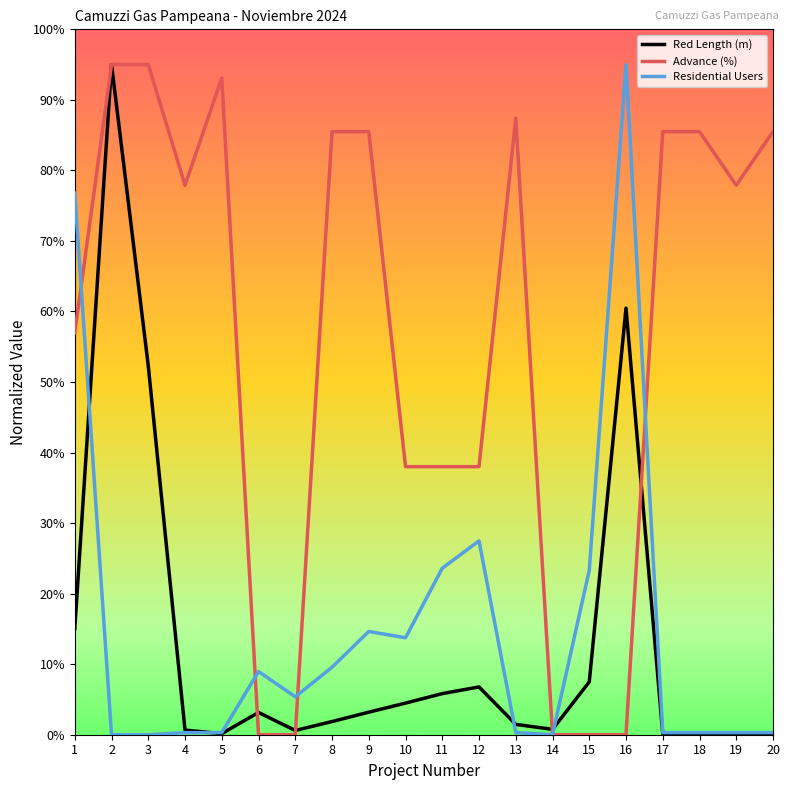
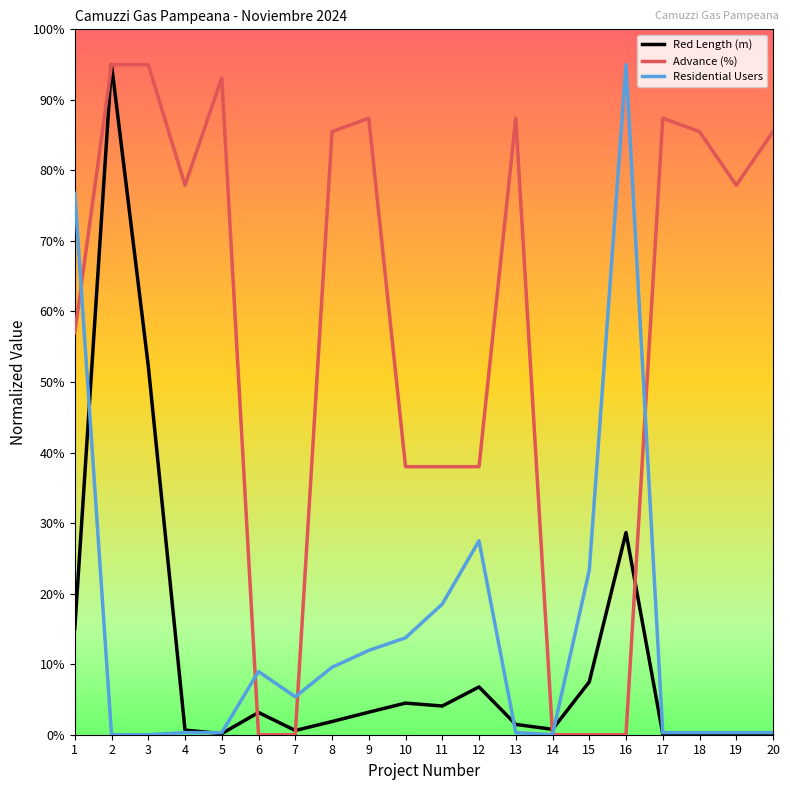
  {
    "Red Length (m)": {
      "1": "15%",
      "3": "52%",
      "6": "3%",
      "7": "1%",
      "8": "2%",
      "9": "3%",
      "10": "4%",
-     "11": "6%",
+     "11": "4%",
      "12": "7%",
      "13": "1%",
      "14": "1%",
      "15": "7%",
-     "16": "60%"
+     "16": "29%"
    },
    "Advance (%)": {
      "1": "57%",
      "3": "95%",
      "4": "78%",
      "5": "93%",
      "6": "0%",
      "7": "0%",
      "8": "86%",
-     "9": "86%",
+     "9": "87%",
      "10": "38%",
      "11": "38%",
      "12": "38%",
      "13": "87%",
      "15": "0%",
      "16": "0%",
-     "17": "86%",
+     "17": "87%",
      "18": "86%",
      "19": "78%",
      "20": "86%"
    },
    "Residential Users": {
      "1": "77%",
      "2": "0%",
      "3": "0%",
      "6": "9%",
      "7": "5%",
      "8": "10%",
-     "9": "15%",
+     "9": "12%",
      "10": "14%",
-     "11": "24%",
+     "11": "19%",
      "12": "27%",
      "13": "0%",
      "15": "23%",
      "16": "95%"
    }
  }
